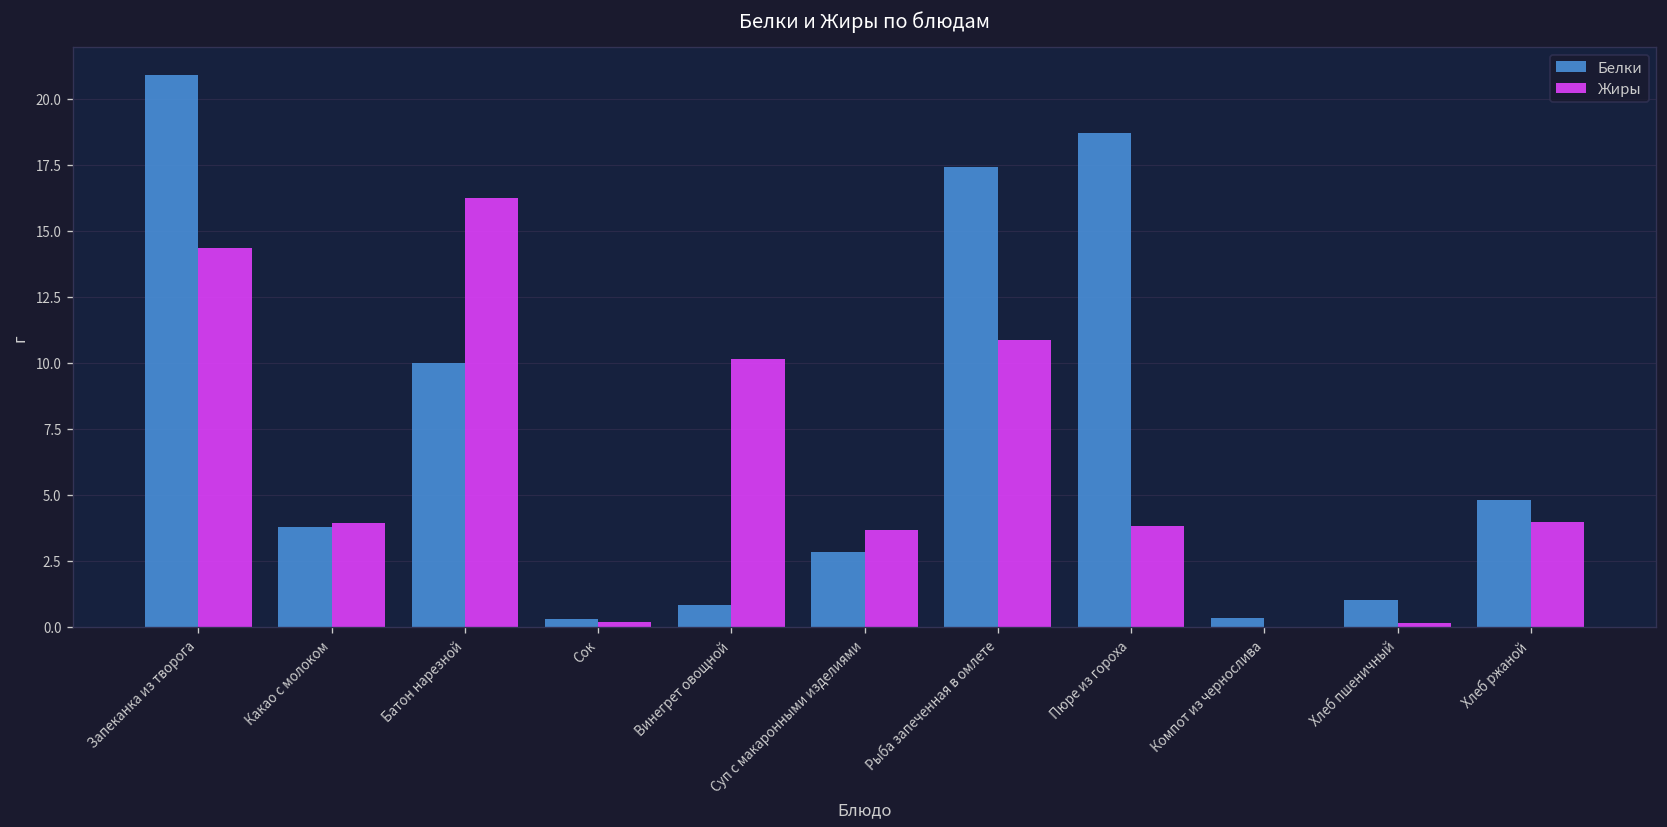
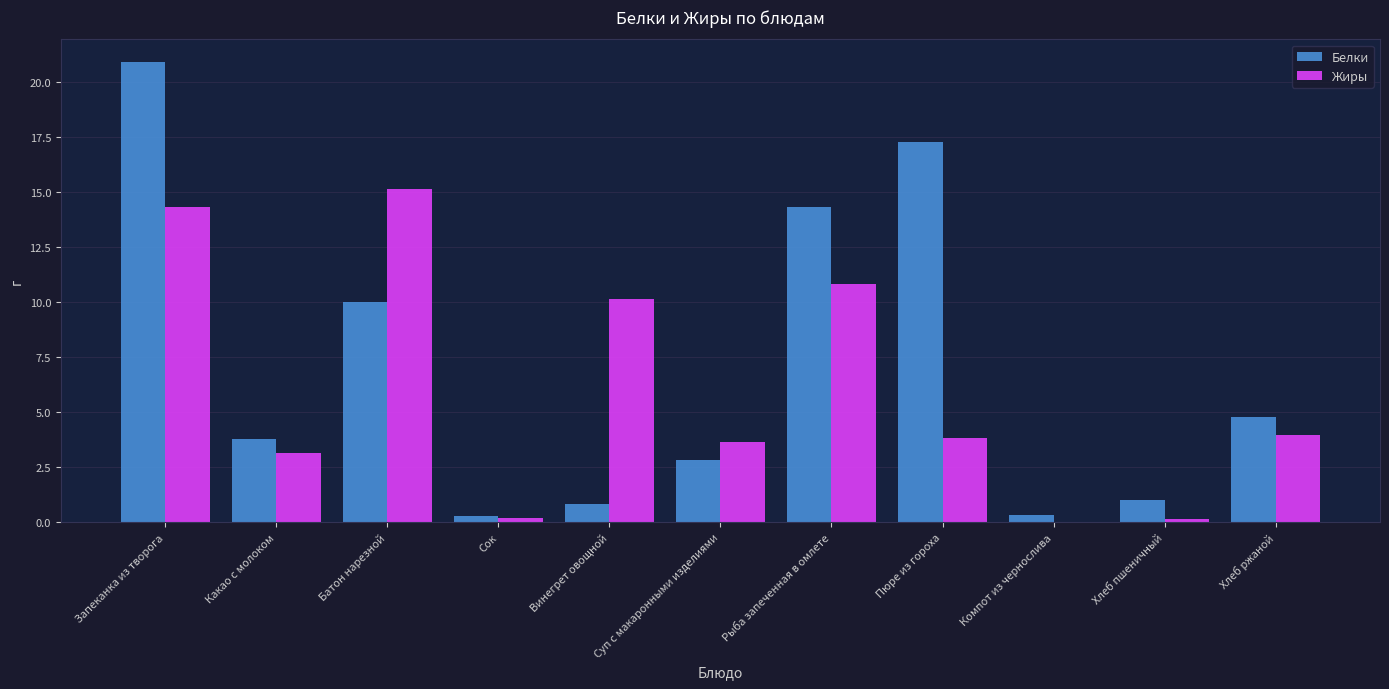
  {
    "Белки": {
      "Запеканка из творога": 20.9,
      "Какао с молоком": 3.8,
      "Батон нарезной": 10.0,
      "Сок": 0.3,
      "Винегрет овощной": 0.8,
      "Суп с макаронными изделиями": 2.8,
-     "Рыба запеченная в омлете": 17.4,
-     "Пюре из гороха": 18.7,
+     "Рыба запеченная в омлете": 14.3,
+     "Пюре из гороха": 17.3,
      "Компот из чернослива": 0.3,
      "Хлеб пшеничный": 1.0,
      "Хлеб ржаной": 4.8
    },
    "Жиры": {
      "Запеканка из творога": 14.4,
-     "Какао с молоком": 3.9,
-     "Батон нарезной": 16.3,
+     "Какао с молоком": 3.2,
+     "Батон нарезной": 15.1,
      "Сок": 0.2,
      "Винегрет овощной": 10.1,
      "Суп с макаронными изделиями": 3.7,
      "Рыба запеченная в омлете": 10.9,
      "Пюре из гороха": 3.8,
      "Компот из чернослива": 0.0,
      "Хлеб пшеничный": 0.2,
      "Хлеб ржаной": 4.0
    }
  }
